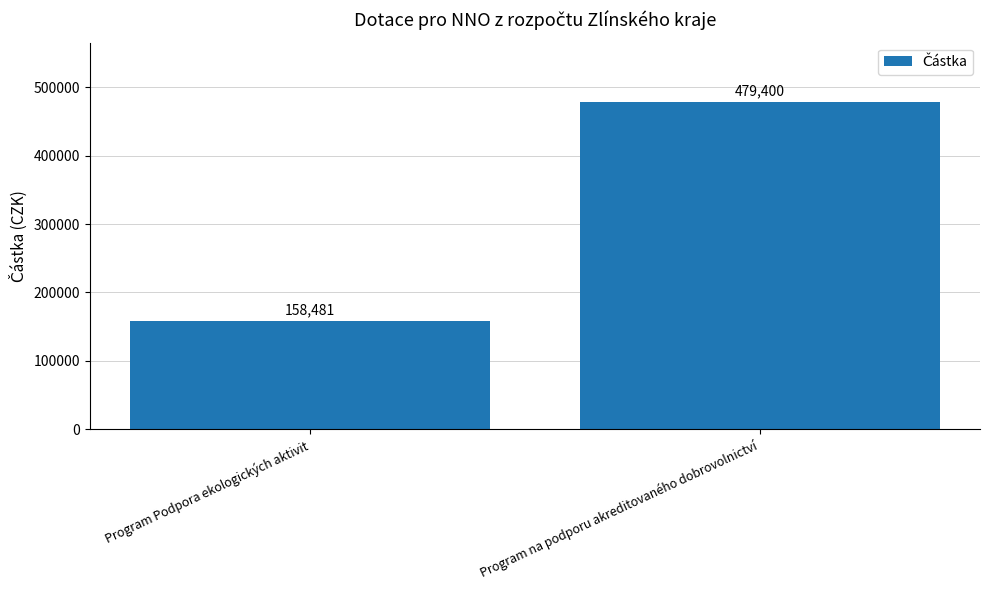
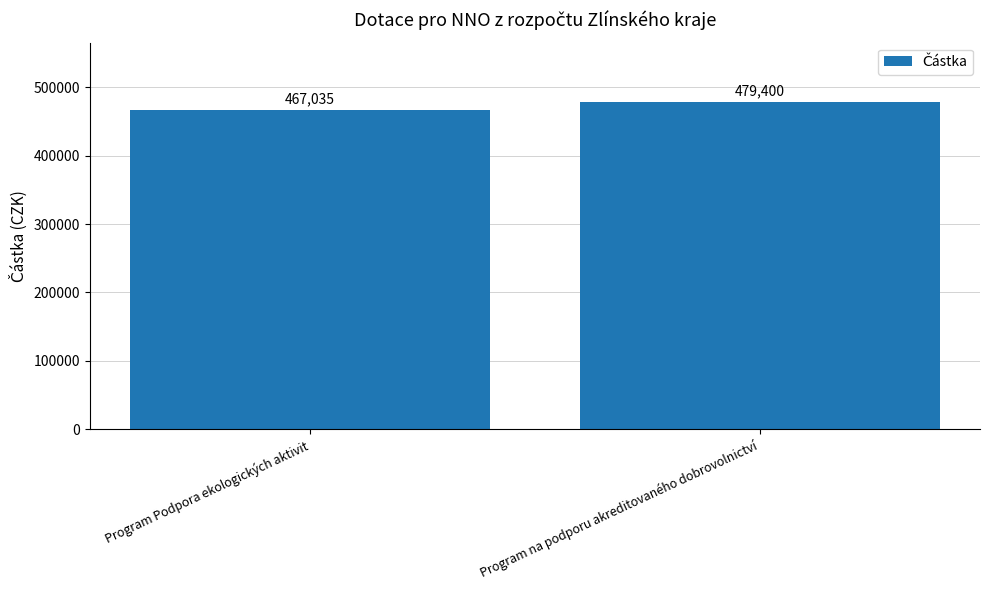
  {
-   "Program Podpora ekologických aktivit": "158,481",
+   "Program Podpora ekologických aktivit": "467,035",
    "Program na podporu akreditovaného dobrovolnictví": "479,400"
  }
